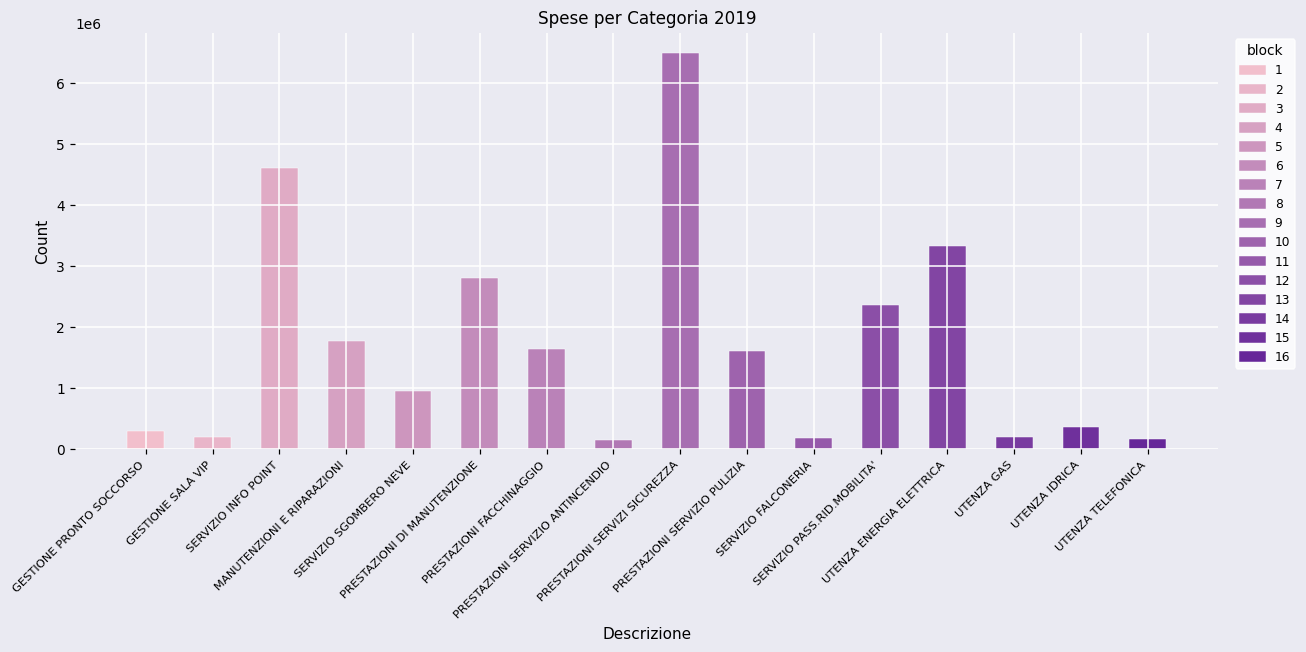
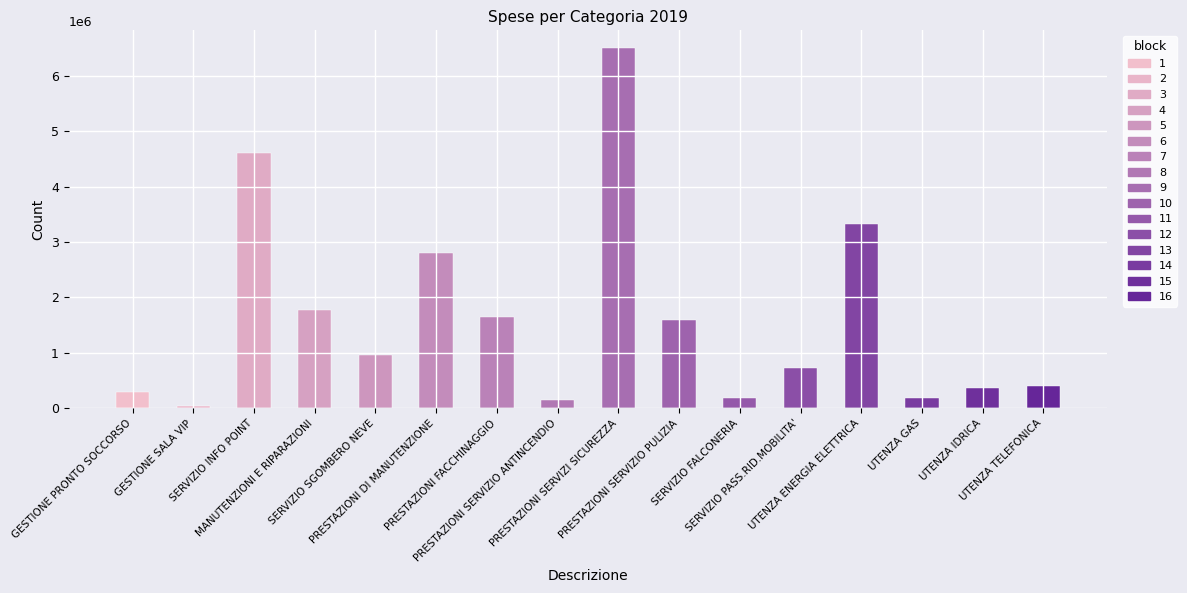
  {
    "GESTIONE PRONTO SOCCORSO": 300000,
-   "GESTIONE SALA VIP": 200000,
+   "GESTIONE SALA VIP": 0,
    "SERVIZIO INFO POINT": 4600000,
    "MANUTENZIONI E RIPARAZIONI": 1800000,
    "SERVIZIO SGOMBERO NEVE": 1000000,
    "PRESTAZIONI DI MANUTENZIONE": 2800000,
    "PRESTAZIONI FACCHINAGGIO": 1600000,
    "PRESTAZIONI SERVIZIO ANTINCENDIO": 200000,
    "PRESTAZIONI SERVIZI SICUREZZA": 6500000,
    "PRESTAZIONI SERVIZIO PULIZIA": 1600000,
    "SERVIZIO FALCONERIA": 200000,
-   "SERVIZIO PASS.RID.MOBILITA'": 2400000,
+   "SERVIZIO PASS.RID.MOBILITA'": 700000,
    "UTENZA ENERGIA ELETTRICA": 3300000,
    "UTENZA GAS": 200000,
    "UTENZA IDRICA": 400000,
-   "UTENZA TELEFONICA": 200000
+   "UTENZA TELEFONICA": 400000
  }
